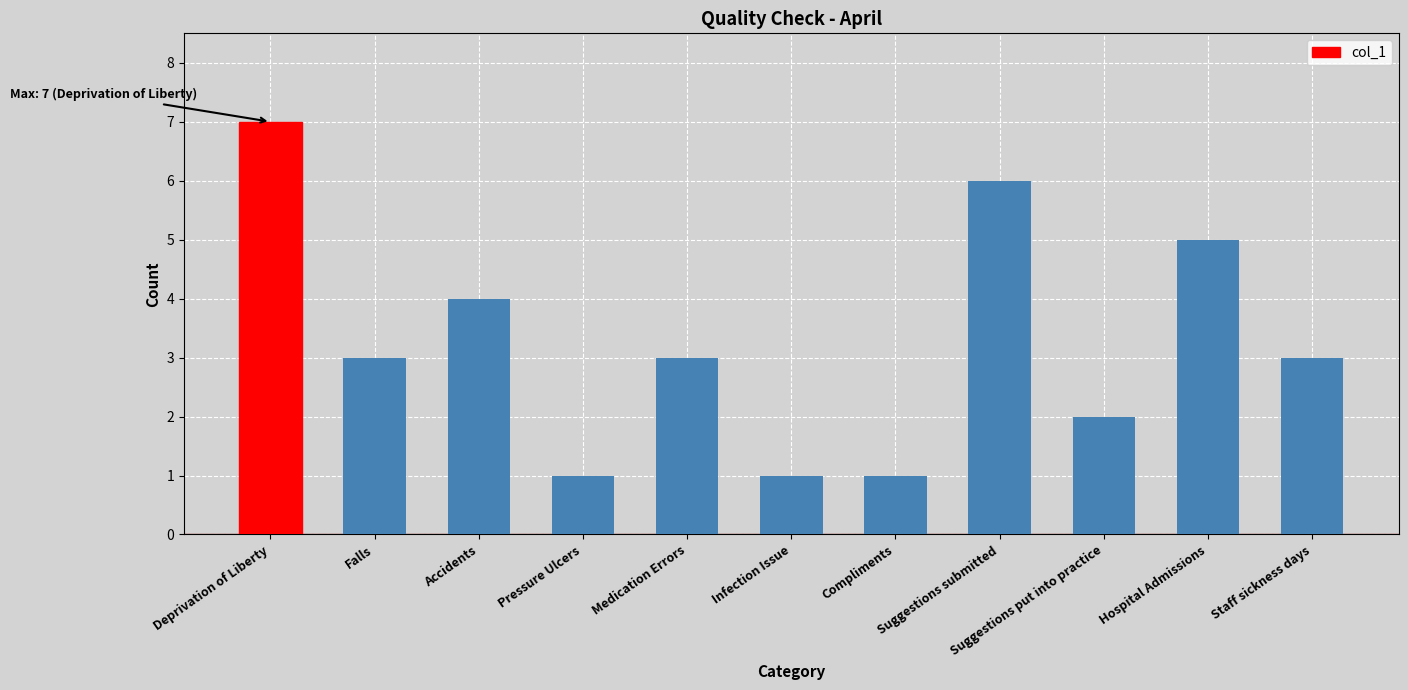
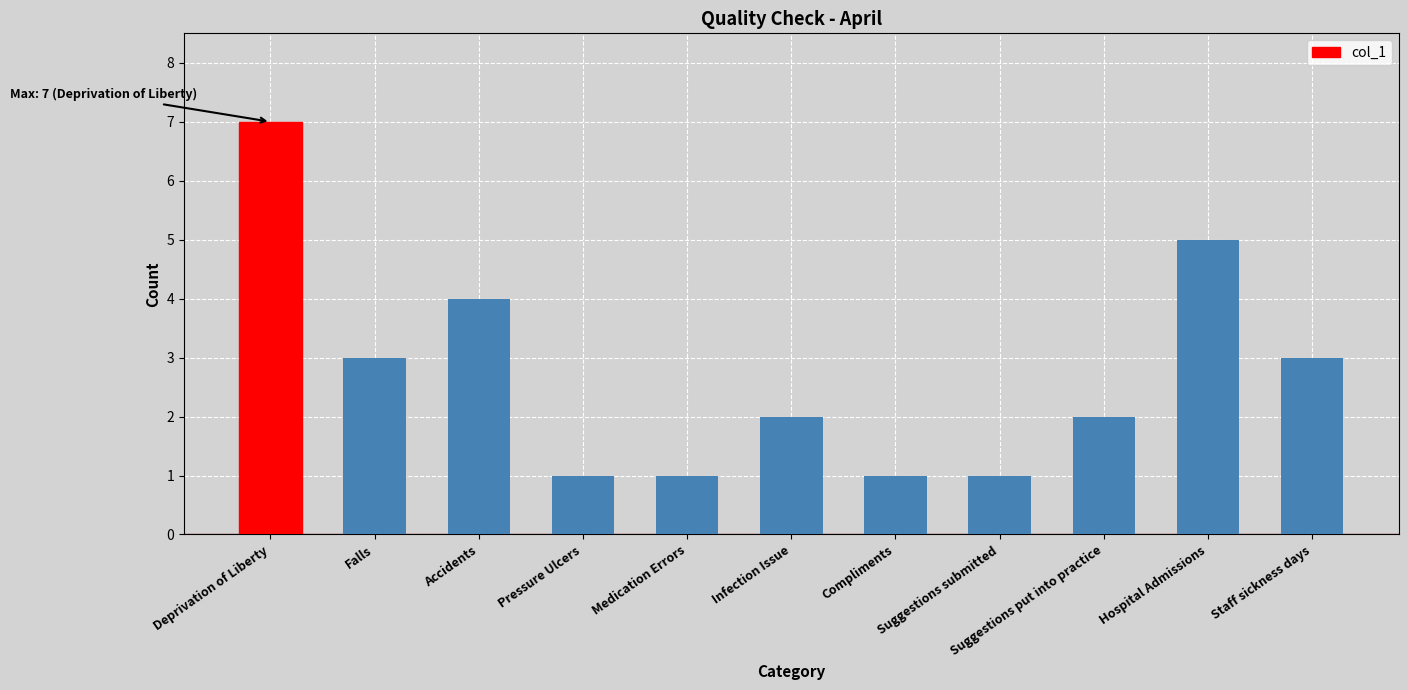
  {
    "Falls": 3,
    "Accidents": 4,
    "Pressure Ulcers": 1,
-   "Medication Errors": 3,
-   "Infection Issue": 1,
+   "Medication Errors": 1,
+   "Infection Issue": 2,
    "Compliments": 1,
-   "Suggestions submitted": 6,
+   "Suggestions submitted": 1,
    "Suggestions put into practice": 2,
    "Hospital Admissions": 5,
    "Staff sickness days": 3
  }
